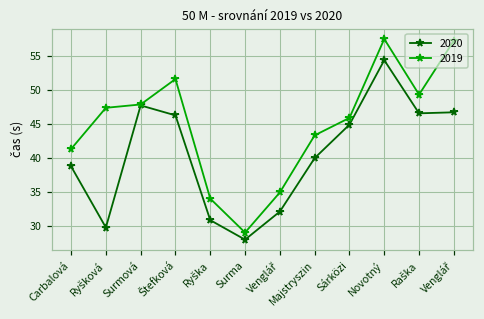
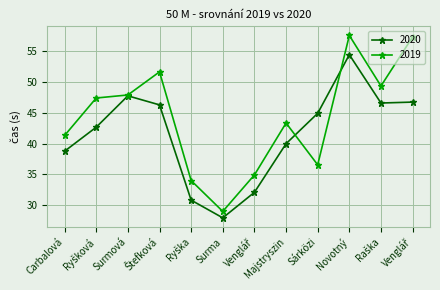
  {
    "2020": {
      "Carbalová": 39,
-     "Ryšková": 30,
+     "Ryšková": 43,
      "Štefková": 46,
      "Ryška": 31,
      "Surma": 28,
      "Majstryszin": 40,
      "Sárközi": 45,
      "Novotný": 54,
      "Raška": 47
    },
    "2019": {
      "Carbalová": 41,
      "Ryšková": 47,
      "Štefková": 52,
      "Ryška": 34,
      "Surma": 29,
      "Majstryszin": 43,
-     "Sárközi": 46,
+     "Sárközi": 37,
      "Novotný": 57,
      "Raška": 49
    }
  }
